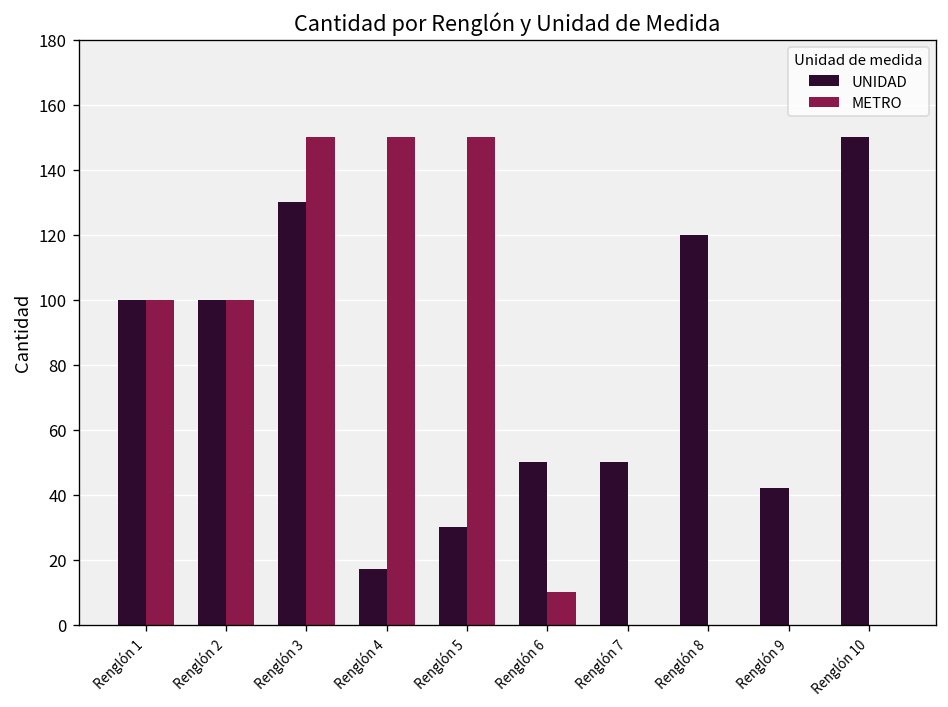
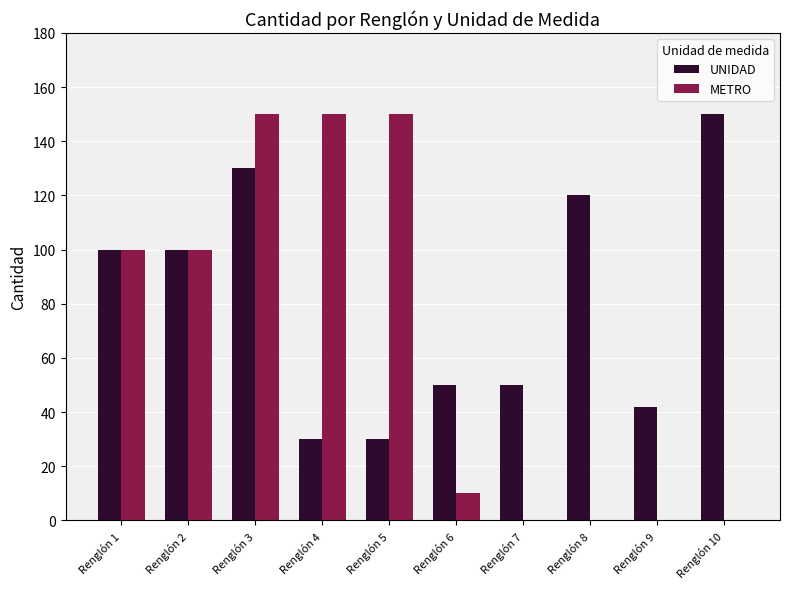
  {
    "UNIDAD": {
      "Renglón 1": 100,
      "Renglón 2": 100,
      "Renglón 3": 130,
-     "Renglón 4": 17,
+     "Renglón 4": 30,
      "Renglón 5": 30,
      "Renglón 6": 50,
      "Renglón 7": 50,
      "Renglón 8": 120,
      "Renglón 9": 42,
      "Renglón 10": 150
    },
    "METRO": {
      "Renglón 1": 100,
      "Renglón 2": 100,
      "Renglón 3": 150,
      "Renglón 4": 150,
      "Renglón 5": 150,
      "Renglón 6": 10,
      "Renglón 7": 0,
      "Renglón 8": 0,
      "Renglón 9": 0,
      "Renglón 10": 0
    }
  }
